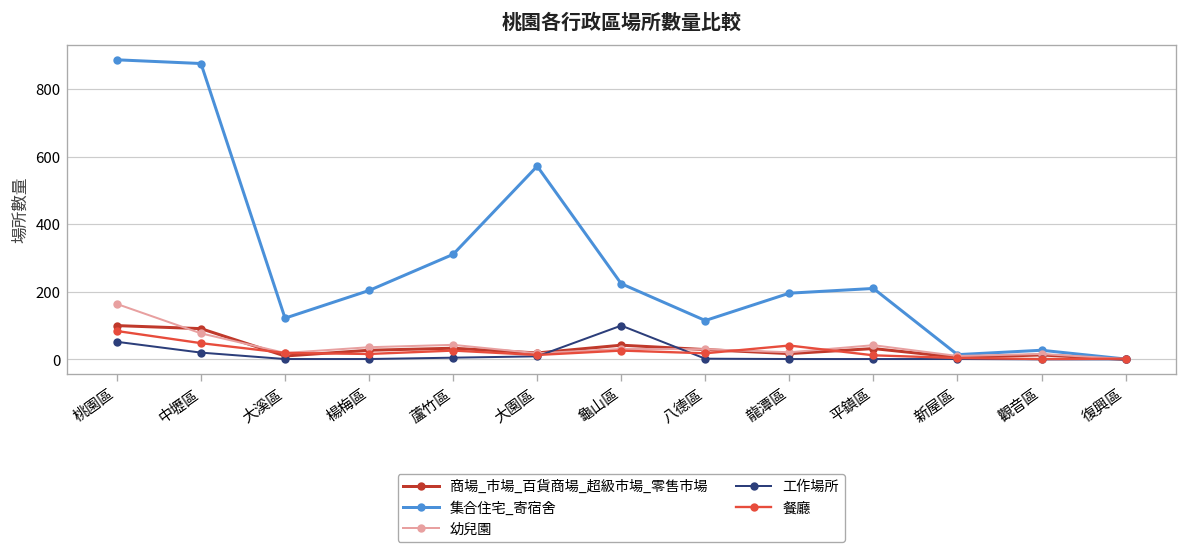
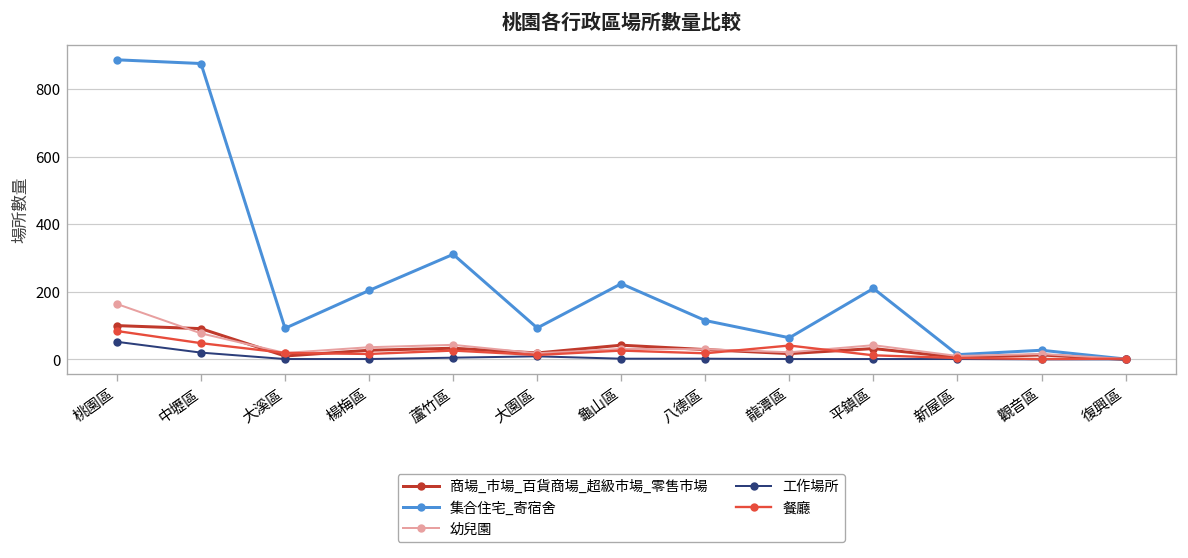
  {
    "集合住宅_寄宿舍": {
      "桃園區": 890,
      "中壢區": 880,
-     "大溪區": 120,
+     "大溪區": 90,
      "楊梅區": 200,
      "蘆竹區": 310,
-     "大園區": 570,
+     "大園區": 90,
      "龜山區": 220,
      "八德區": 120,
-     "龍潭區": 200,
+     "龍潭區": 60,
      "平鎮區": 210,
      "觀音區": 30
    },
    "幼兒園": {
      "桃園區": 160,
      "中壢區": 80,
      "蘆竹區": 40,
      "平鎮區": 40
    },
    "工作場所": {
      "桃園區": 50,
      "中壢區": 20,
      "楊梅區": 0,
      "蘆竹區": 10,
-     "龜山區": 100,
+     "龜山區": 0,
      "八德區": 0,
      "龍潭區": 0,
      "平鎮區": 0
    }
  }
